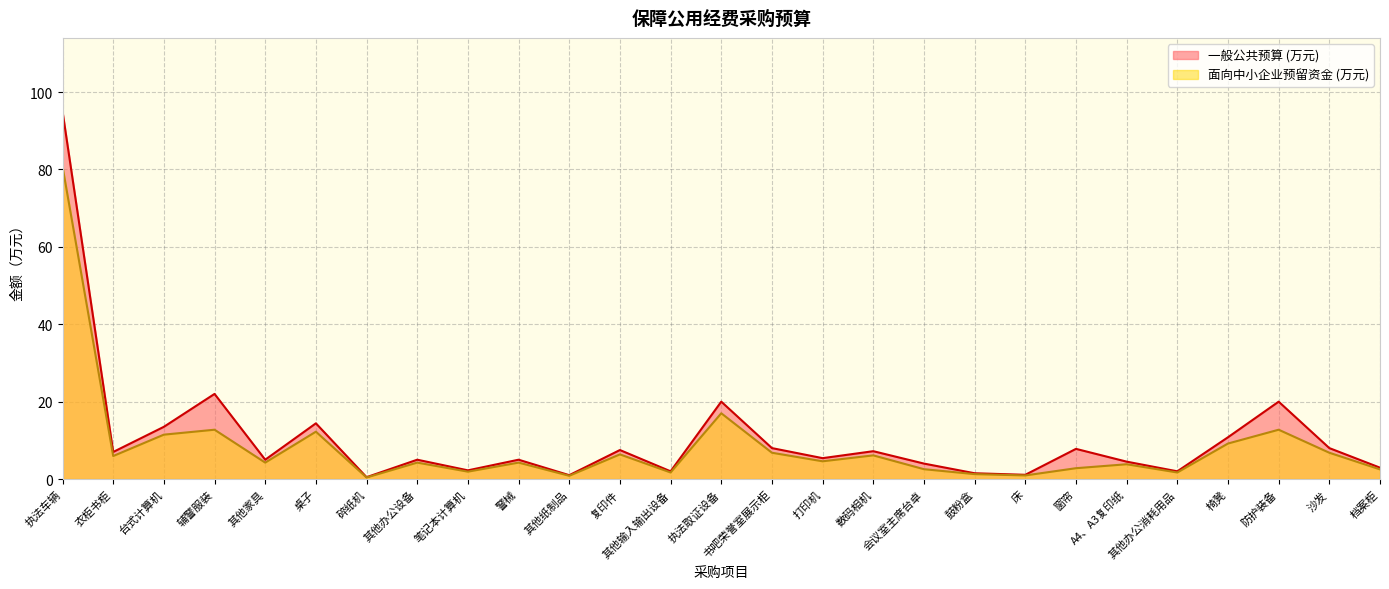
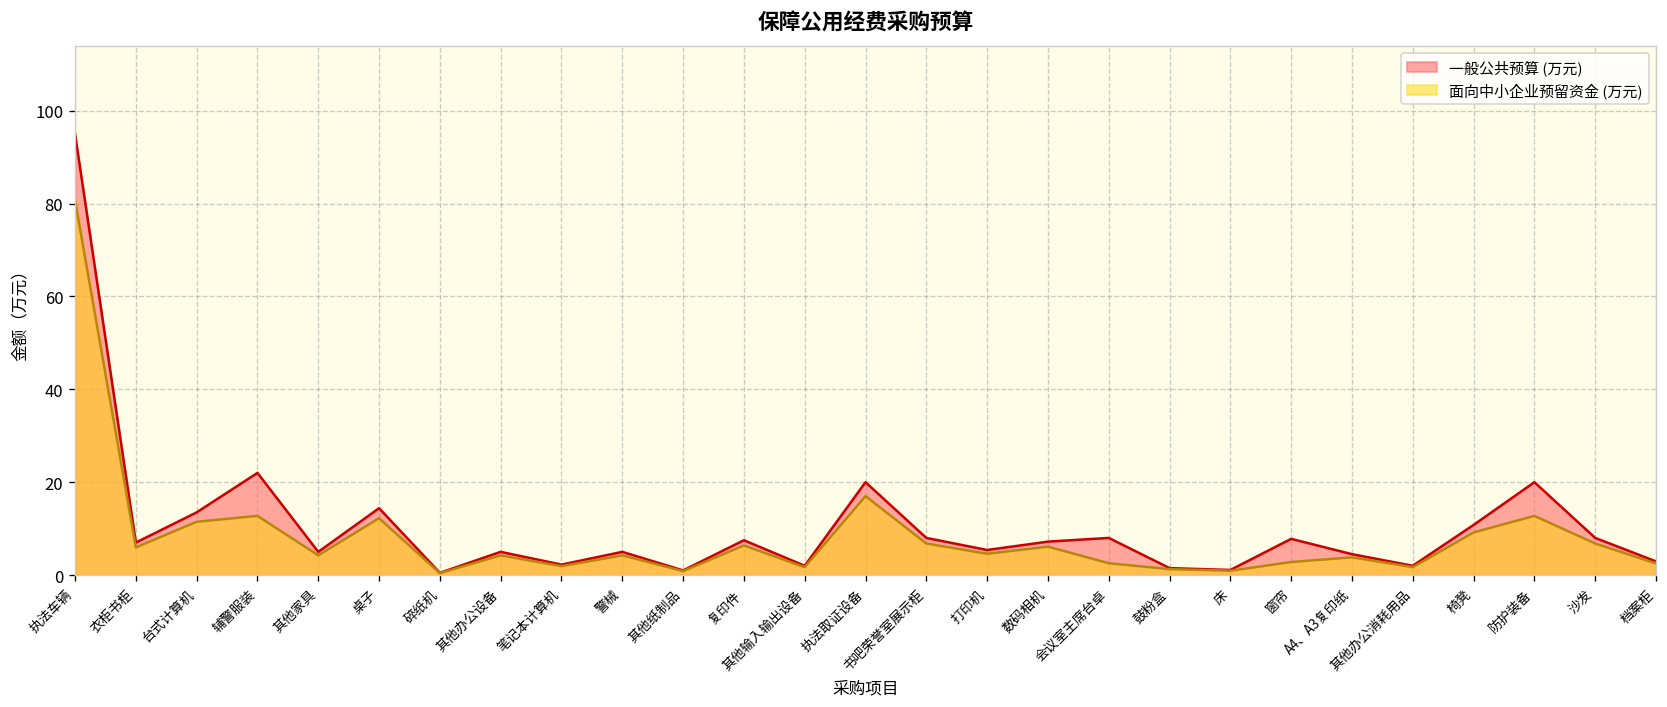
  {
    "一般公共预算 (万元)": {
      "执法车辆": 95,
      "衣柜书柜": 7,
      "台式计算机": 14,
      "辅警服装": 22,
      "其他家具": 5,
      "桌子": 14,
      "其他办公设备": 5,
      "警械": 5,
      "复印件": 8,
      "执法取证设备": 20,
      "书吧荣誉室展示柜": 8,
      "打印机": 5,
      "数码相机": 7,
-     "会议室主席台卓": 4,
+     "会议室主席台卓": 8,
      "窗帘": 8,
      "A4、A3复印纸": 5,
      "椅凳": 11,
      "防护装备": 20,
      "沙发": 8
    },
    "面向中小企业预留资金 (万元)": {
      "执法车辆": 81,
      "衣柜书柜": 6,
      "台式计算机": 11,
      "辅警服装": 13,
      "其他家具": 4,
      "桌子": 12,
      "其他办公设备": 4,
      "警械": 4,
      "复印件": 6,
      "执法取证设备": 17,
      "书吧荣誉室展示柜": 7,
      "打印机": 5,
      "数码相机": 6,
      "会议室主席台卓": 3,
      "窗帘": 3,
      "A4、A3复印纸": 4,
      "椅凳": 9,
      "防护装备": 13,
      "沙发": 7
    }
  }
